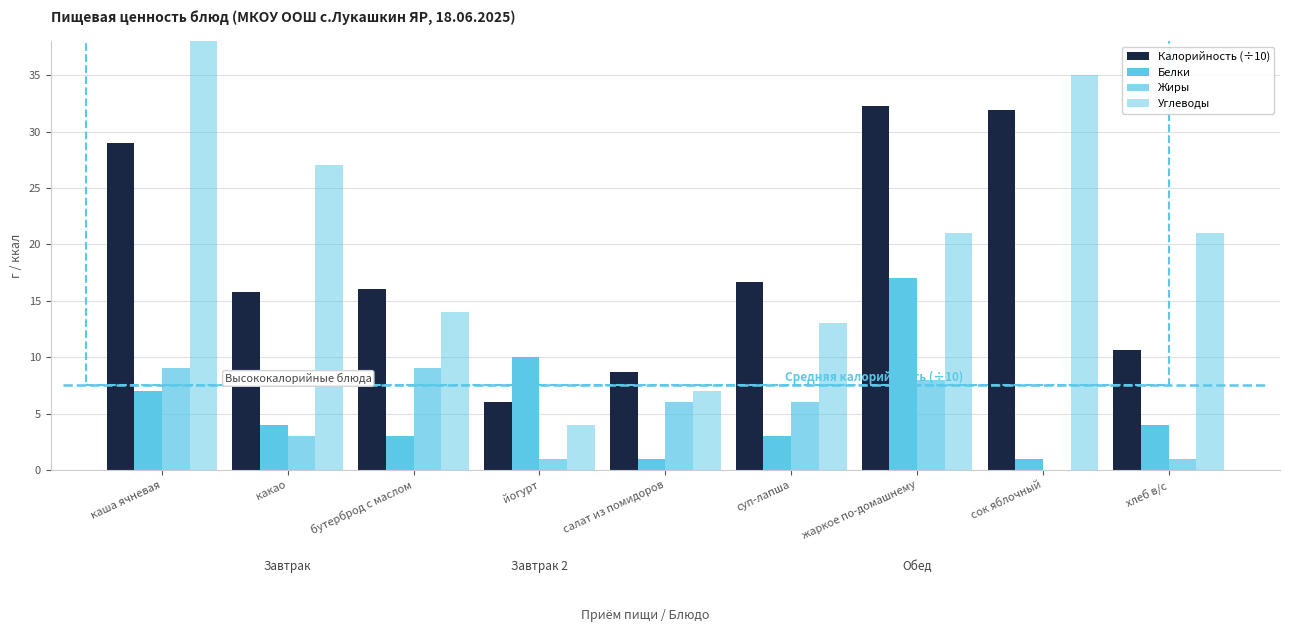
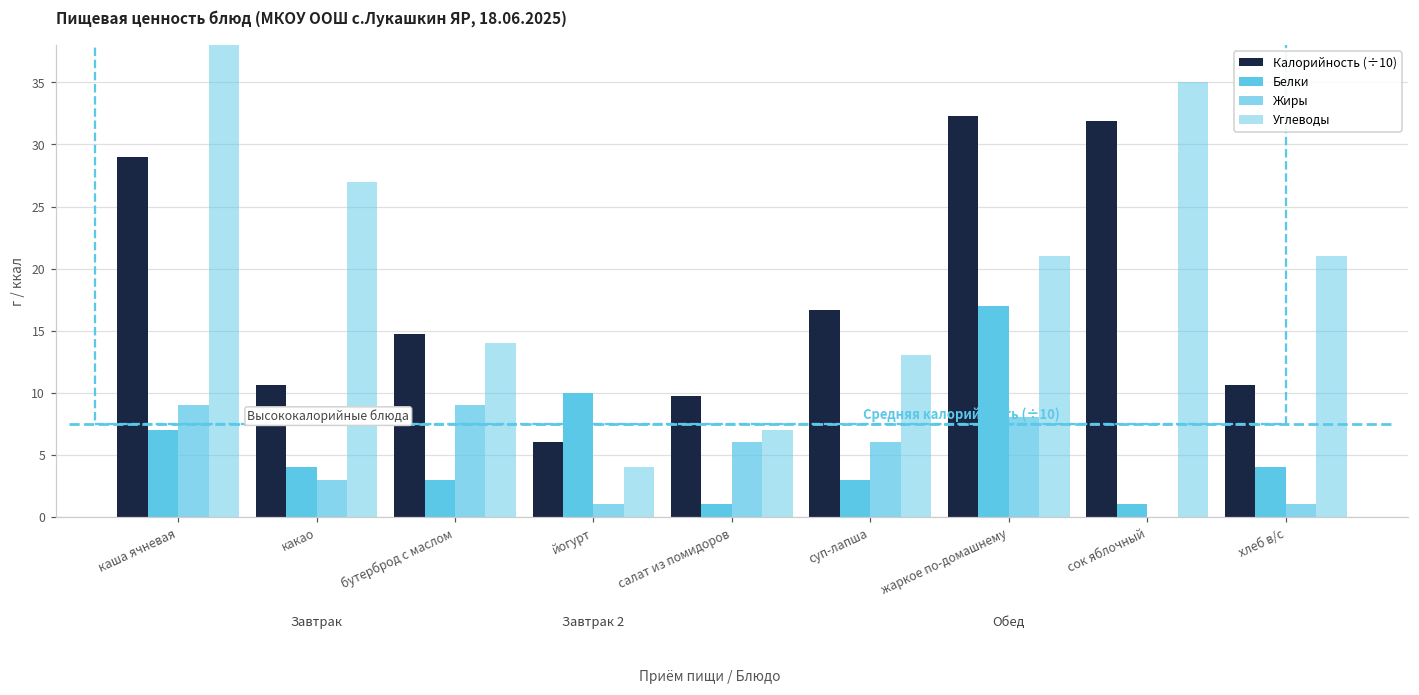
  {
    "Калорийность (÷10)": {
      "каша ячневая": 29.0,
-     "какао": 15.8,
-     "бутерброд с маслом": 16.0,
+     "какао": 10.6,
+     "бутерброд с маслом": 14.7,
      "йогурт": 6.0,
-     "салат из помидоров": 8.7,
+     "салат из помидоров": 9.7,
      "суп-лапша": 16.7,
      "сок яблочный": 31.9,
      "хлеб в/с": 10.6
    }
  }
